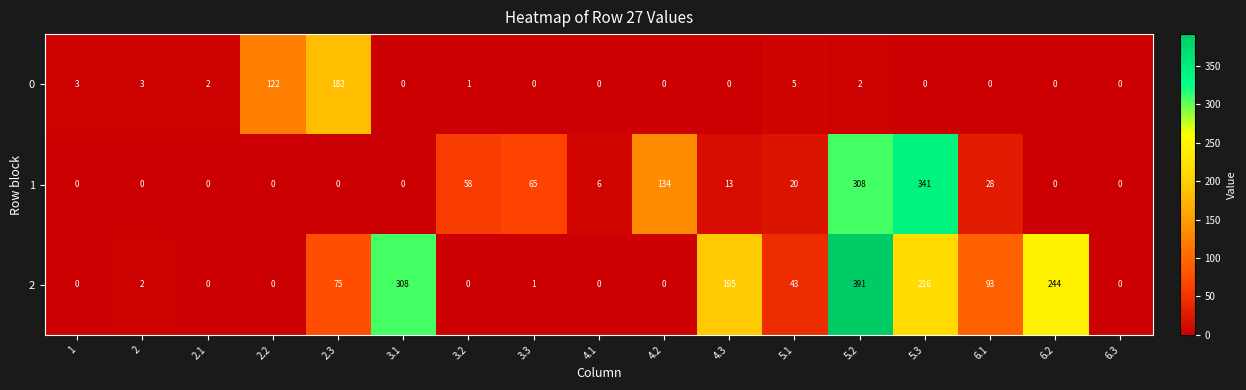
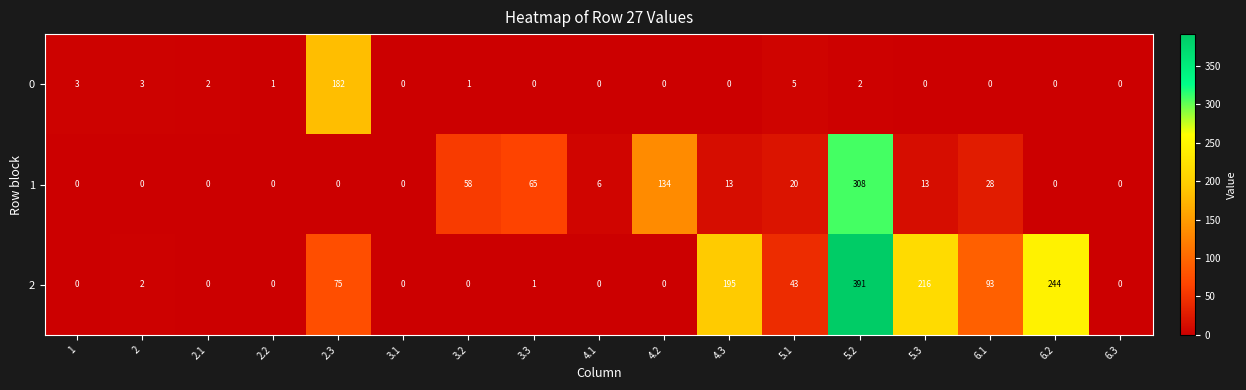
  {
    "0": {
      "1": 3,
      "2": 3,
      "2.1": 2,
-     "2.2": 122,
+     "2.2": 1,
      "2.3": 182,
      "3.1": 0,
      "3.2": 1,
      "3.3": 0,
      "4.1": 0,
      "4.2": 0,
      "4.3": 0,
      "5.1": 5,
      "5.2": 2,
      "5.3": 0,
      "6.1": 0,
      "6.2": 0,
      "6.3": 0
    },
    "1": {
      "1": 0,
      "2": 0,
      "2.1": 0,
      "2.2": 0,
      "2.3": 0,
      "3.1": 0,
      "3.2": 58,
      "3.3": 65,
      "4.1": 6,
      "4.2": 134,
      "4.3": 13,
      "5.1": 20,
      "5.2": 308,
-     "5.3": 341,
+     "5.3": 13,
      "6.1": 28,
      "6.2": 0,
      "6.3": 0
    },
    "2": {
      "1": 0,
      "2": 2,
      "2.1": 0,
      "2.2": 0,
      "2.3": 75,
-     "3.1": 308,
+     "3.1": 0,
      "3.2": 0,
      "3.3": 1,
      "4.1": 0,
      "4.2": 0,
      "4.3": 195,
      "5.1": 43,
      "5.2": 391,
      "5.3": 216,
      "6.1": 93,
      "6.2": 244,
      "6.3": 0
    }
  }
